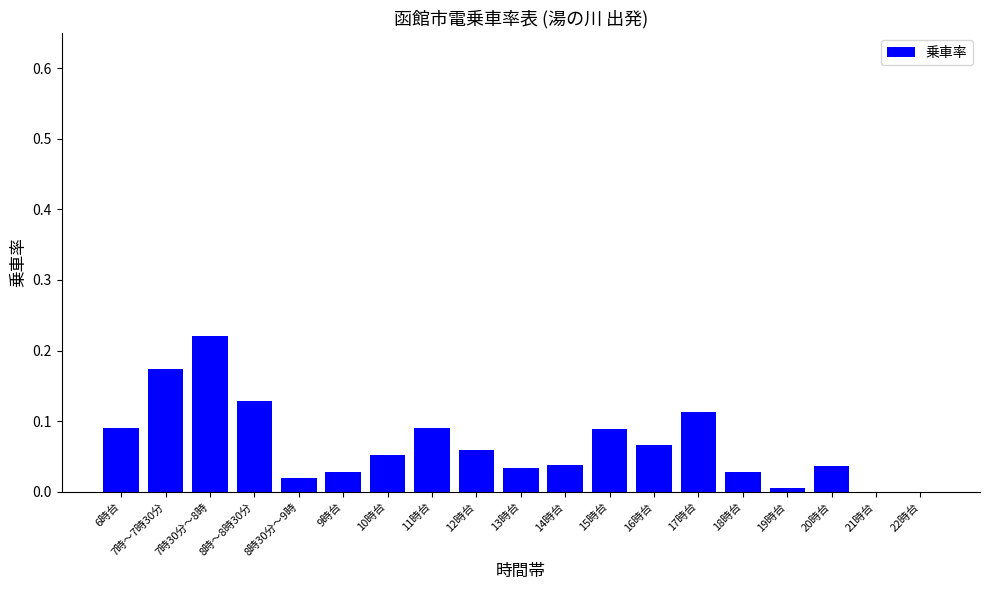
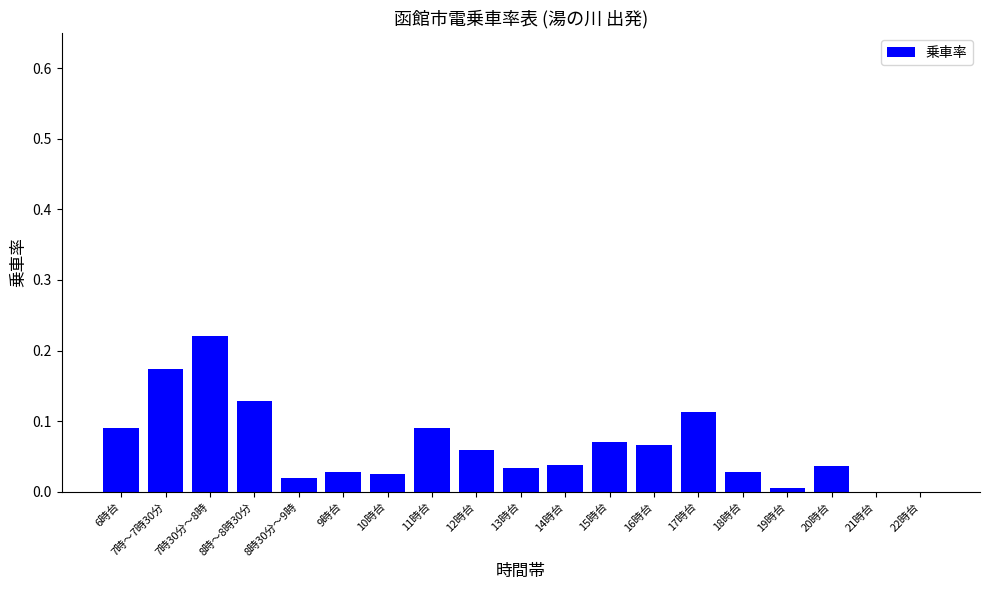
  {
    "6時台": 0.09,
    "7時～7時30分": 0.17,
    "7時30分～8時": 0.22,
    "8時～8時30分": 0.13,
    "8時30分～9時": 0.02,
    "9時台": 0.03,
-   "10時台": 0.05,
+   "10時台": 0.03,
    "11時台": 0.09,
    "12時台": 0.06,
    "13時台": 0.03,
    "14時台": 0.04,
-   "15時台": 0.09,
+   "15時台": 0.07,
    "16時台": 0.07,
    "17時台": 0.11,
    "18時台": 0.03,
    "19時台": 0.00,
    "20時台": 0.04,
    "21時台": 0.00,
    "22時台": 0.00
  }
